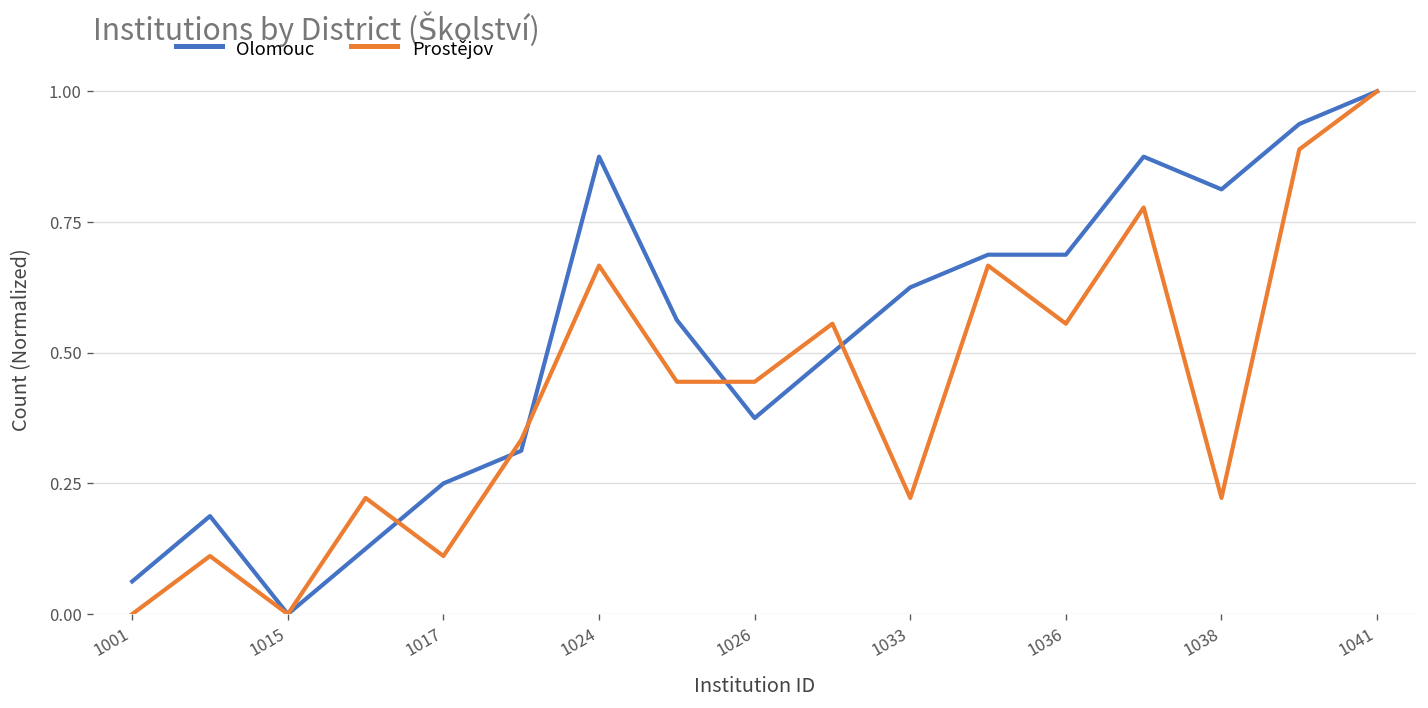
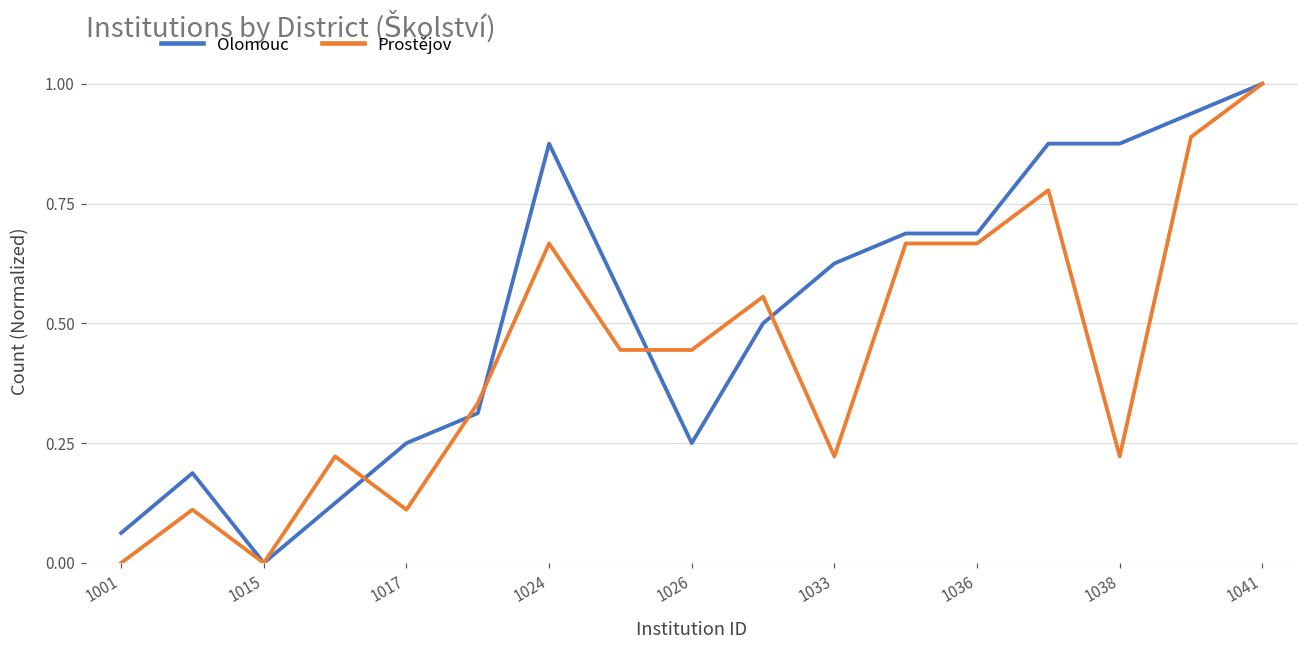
  {
    "Olomouc": {
      "1001": 0.06,
      "1017": 0.25,
      "1024": 0.88,
-     "1026": 0.38,
+     "1026": 0.25,
      "1033": 0.63,
      "1036": 0.69,
-     "1038": 0.81
+     "1038": 0.88
    },
    "Prostějov": {
      "1001": 0.00,
      "1017": 0.11,
      "1024": 0.67,
      "1026": 0.44,
      "1033": 0.22,
-     "1036": 0.56,
+     "1036": 0.67,
      "1038": 0.22
    }
  }
